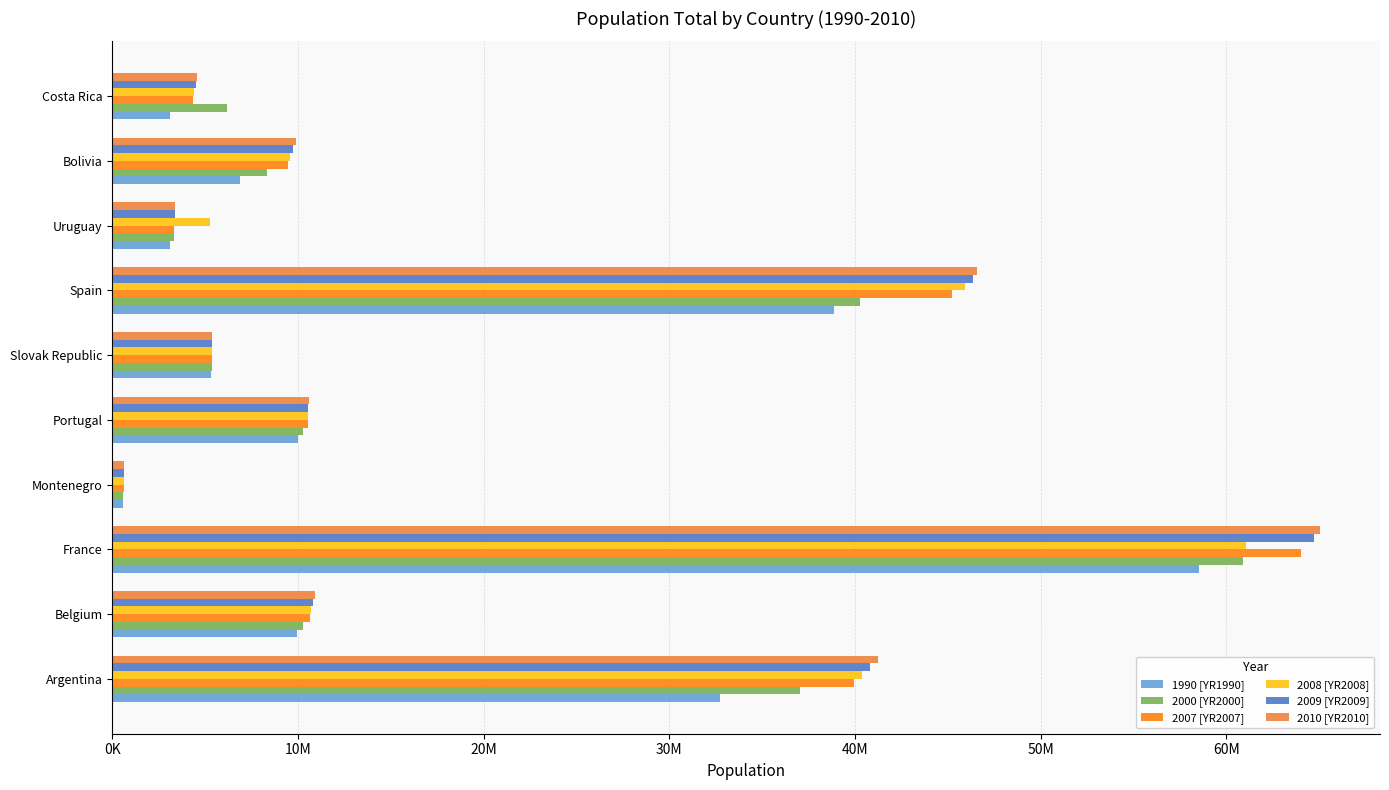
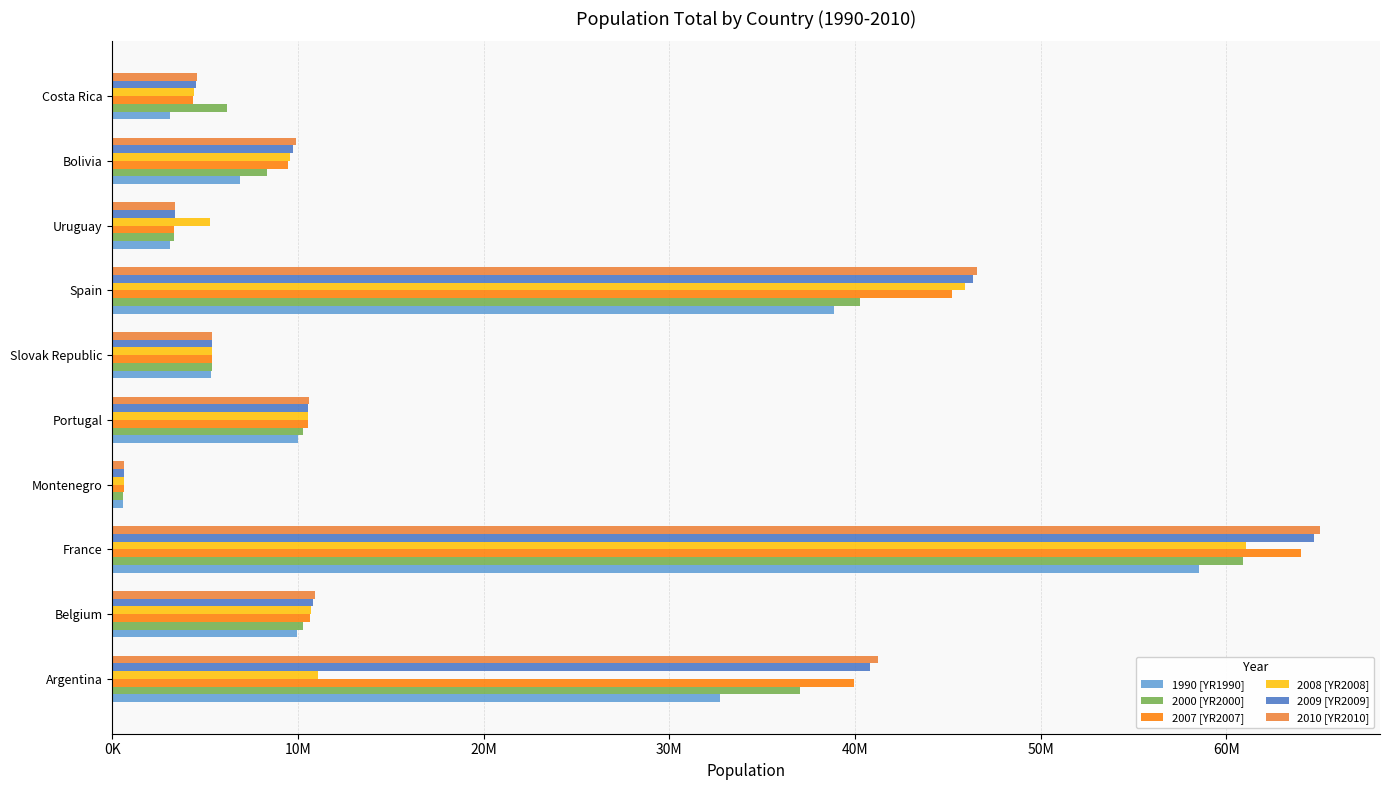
  {
    "2000 [YR2000]": {
      "Costa Rica": 6200000,
      "Bolivia": 8300000,
      "Uruguay": 3300000,
      "Spain": 40300000,
      "Slovak Republic": 5400000,
      "Portugal": 10300000,
      "Montenegro": 600000,
      "France": 60900000,
      "Belgium": 10300000,
      "Argentina": 37100000
    },
    "2008 [YR2008]": {
      "Costa Rica": 4400000,
      "Bolivia": 9600000,
      "Uruguay": 5300000,
      "Spain": 46000000,
      "Slovak Republic": 5400000,
      "Portugal": 10600000,
      "Montenegro": 600000,
      "France": 61100000,
      "Belgium": 10700000,
-     "Argentina": 40400000
+     "Argentina": 11100000
    }
  }
